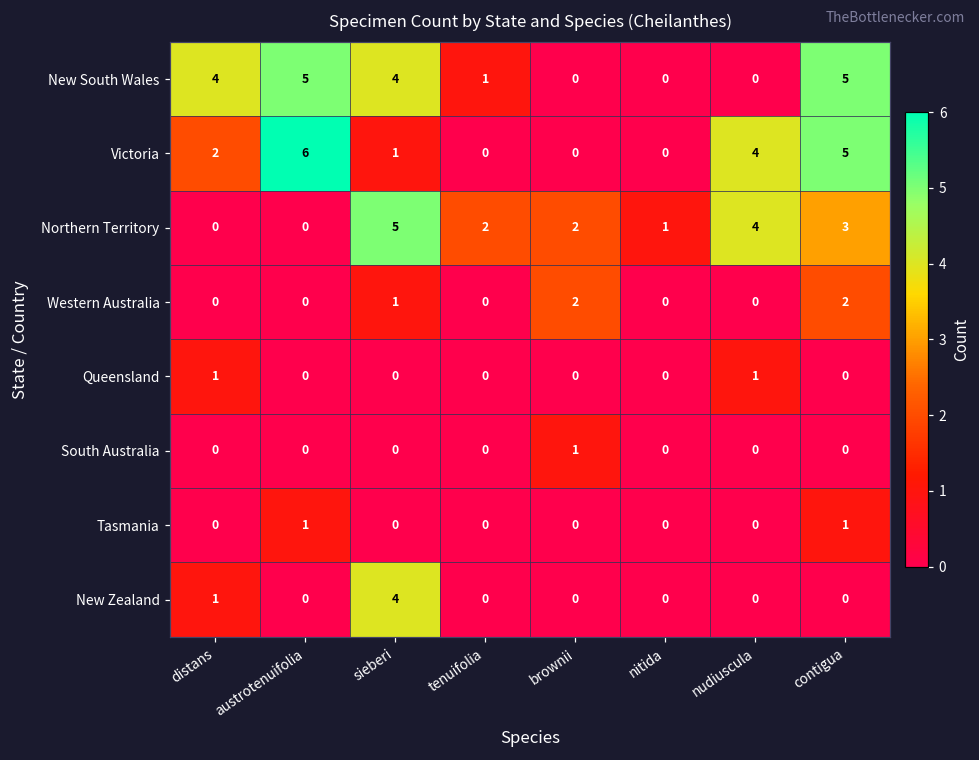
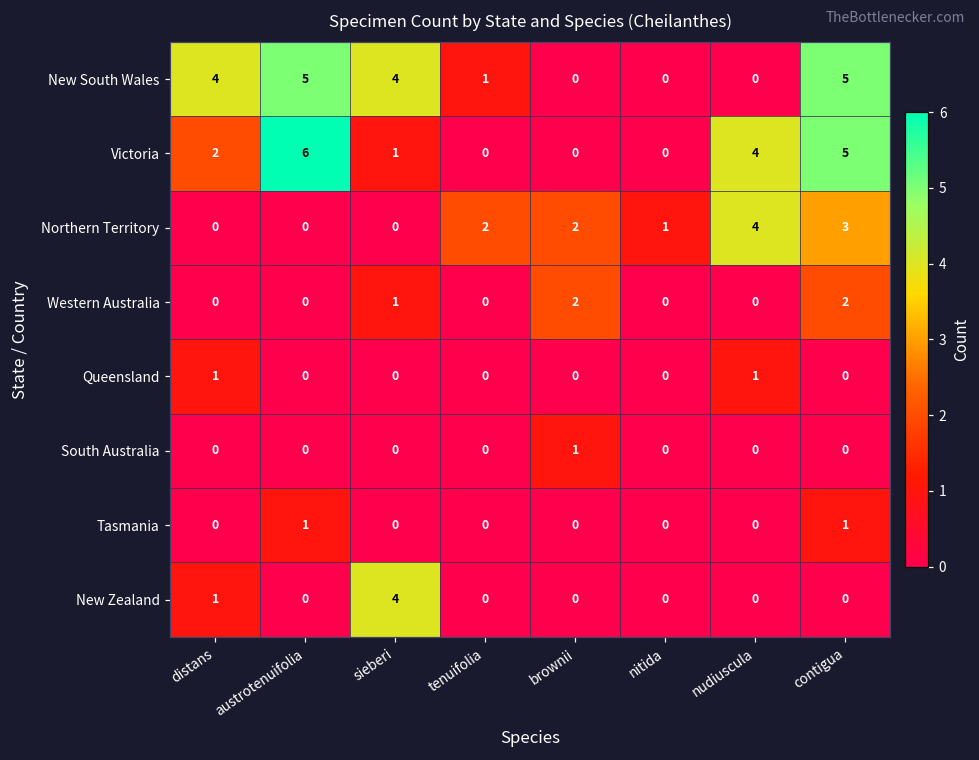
  {
    "New South Wales": {
      "distans": 4,
      "austrotenuifolia": 5,
      "sieberi": 4,
      "tenuifolia": 1,
      "brownii": 0,
      "nitida": 0,
      "nudiuscula": 0,
      "contigua": 5
    },
    "Victoria": {
      "distans": 2,
      "austrotenuifolia": 6,
      "sieberi": 1,
      "tenuifolia": 0,
      "brownii": 0,
      "nitida": 0,
      "nudiuscula": 4,
      "contigua": 5
    },
    "Northern Territory": {
      "distans": 0,
      "austrotenuifolia": 0,
-     "sieberi": 5,
+     "sieberi": 0,
      "tenuifolia": 2,
      "brownii": 2,
      "nitida": 1,
      "nudiuscula": 4,
      "contigua": 3
    },
    "Western Australia": {
      "distans": 0,
      "austrotenuifolia": 0,
      "sieberi": 1,
      "tenuifolia": 0,
      "brownii": 2,
      "nitida": 0,
      "nudiuscula": 0,
      "contigua": 2
    },
    "Queensland": {
      "distans": 1,
      "austrotenuifolia": 0,
      "sieberi": 0,
      "tenuifolia": 0,
      "brownii": 0,
      "nitida": 0,
      "nudiuscula": 1,
      "contigua": 0
    },
    "South Australia": {
      "distans": 0,
      "austrotenuifolia": 0,
      "sieberi": 0,
      "tenuifolia": 0,
      "brownii": 1,
      "nitida": 0,
      "nudiuscula": 0,
      "contigua": 0
    },
    "Tasmania": {
      "distans": 0,
      "austrotenuifolia": 1,
      "sieberi": 0,
      "tenuifolia": 0,
      "brownii": 0,
      "nitida": 0,
      "nudiuscula": 0,
      "contigua": 1
    },
    "New Zealand": {
      "distans": 1,
      "austrotenuifolia": 0,
      "sieberi": 4,
      "tenuifolia": 0,
      "brownii": 0,
      "nitida": 0,
      "nudiuscula": 0,
      "contigua": 0
    }
  }
